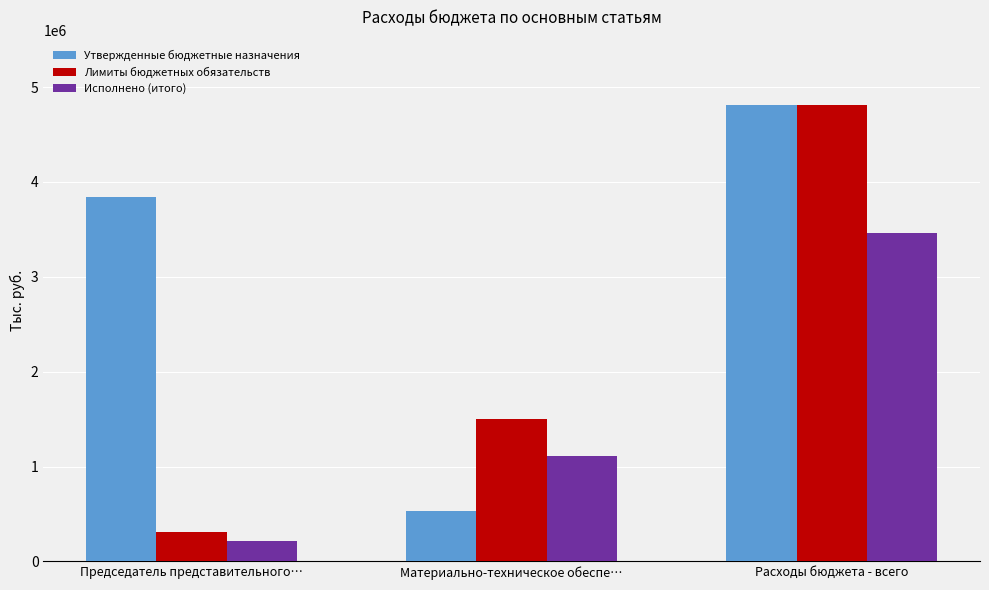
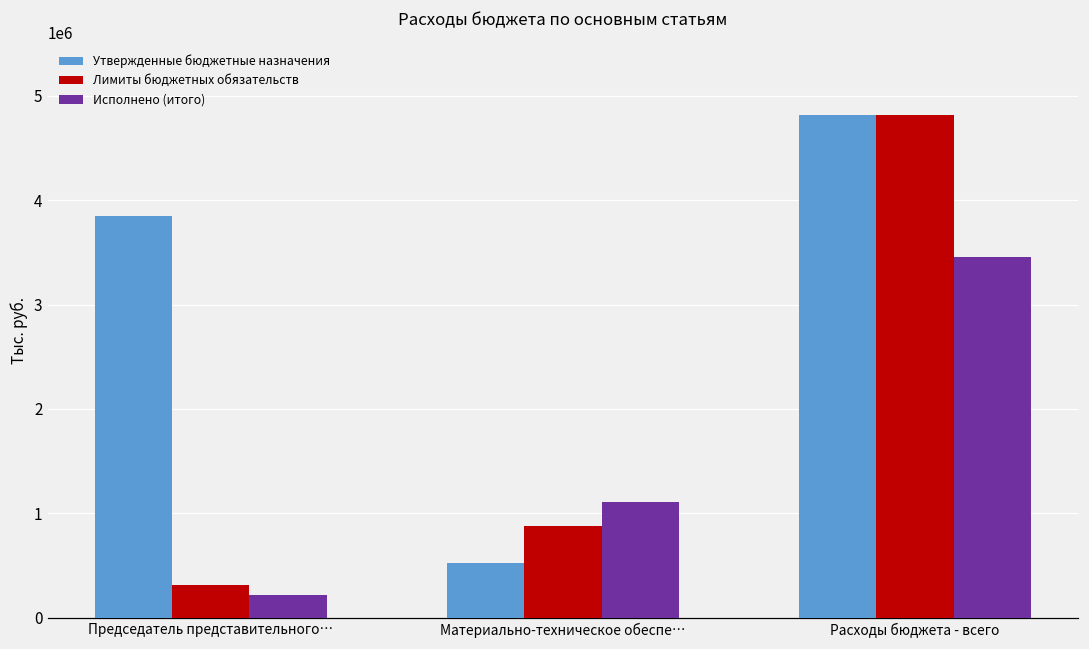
  {
    "Утвержденные бюджетные назначения": {
      "Председатель представительного…": 3800000,
      "Материально-техническое обеспе…": 500000,
      "Расходы бюджета - всего": 4800000
    },
    "Лимиты бюджетных обязательств": {
      "Председатель представительного…": 300000,
-     "Материально-техническое обеспе…": 1500000,
+     "Материально-техническое обеспе…": 900000,
      "Расходы бюджета - всего": 4800000
    },
    "Исполнено (итого)": {
      "Председатель представительного…": 200000,
      "Материально-техническое обеспе…": 1100000,
      "Расходы бюджета - всего": 3500000
    }
  }
